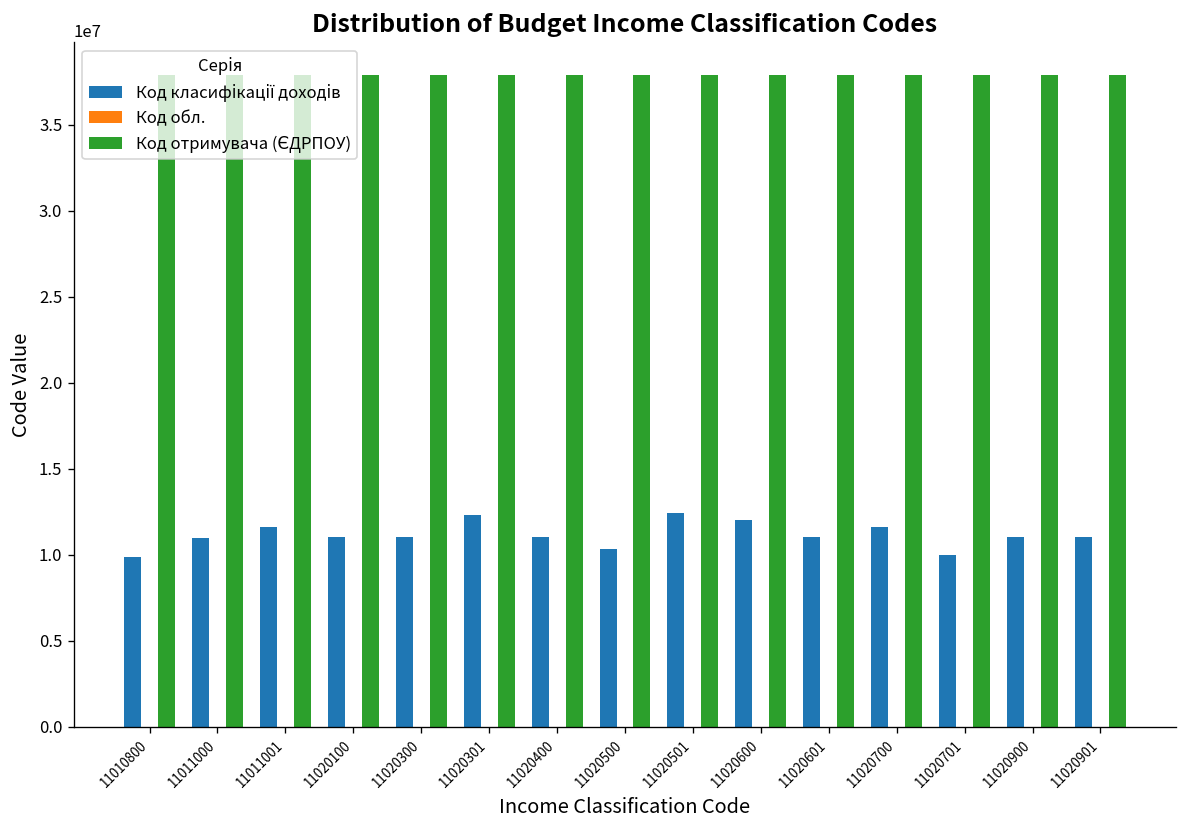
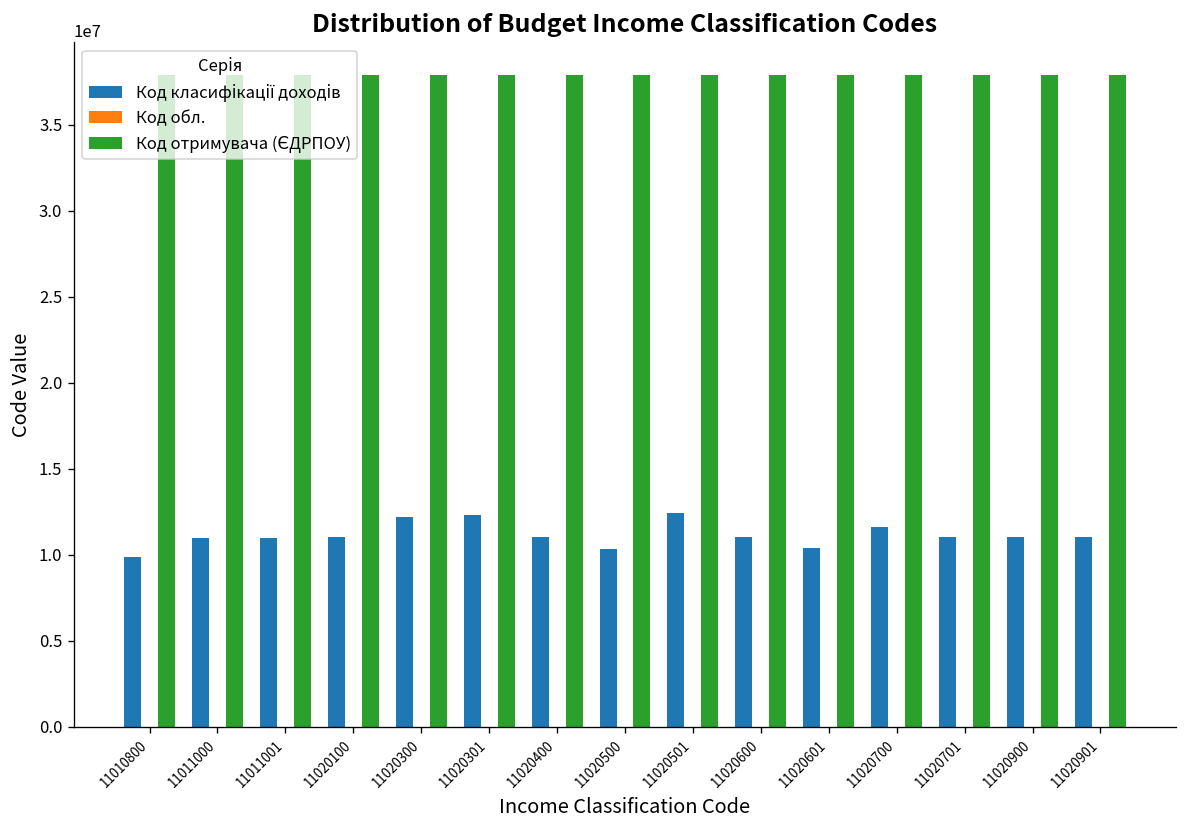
  {
    "Код класифікації доходів": {
      "11010800": 9900000,
      "11011000": 11000000,
-     "11011001": 11600000,
+     "11011001": 11000000,
      "11020100": 11000000,
-     "11020300": 11000000,
+     "11020300": 12200000,
      "11020301": 12400000,
      "11020400": 11000000,
      "11020500": 10300000,
      "11020501": 12400000,
-     "11020600": 12000000,
-     "11020601": 11000000,
+     "11020600": 11000000,
+     "11020601": 10400000,
      "11020700": 11600000,
-     "11020701": 10000000,
+     "11020701": 11000000,
      "11020900": 11000000,
      "11020901": 11000000
    },
    "Код отримувача (ЄДРПОУ)": {
      "11020100": 37900000,
      "11020300": 37900000,
      "11020301": 37900000,
      "11020400": 37900000,
      "11020500": 37900000,
      "11020501": 37900000,
      "11020600": 37900000,
      "11020601": 37900000,
      "11020700": 37900000,
      "11020701": 37900000,
      "11020900": 37900000,
      "11020901": 37900000
    }
  }
